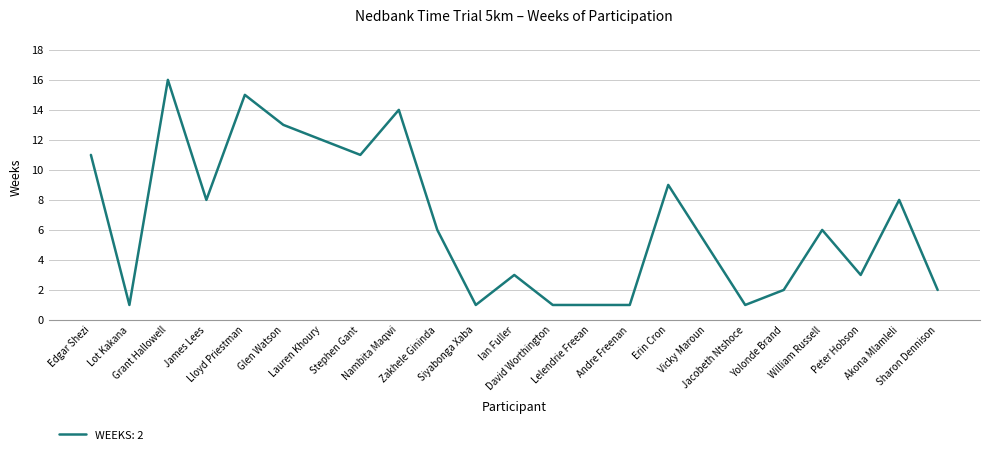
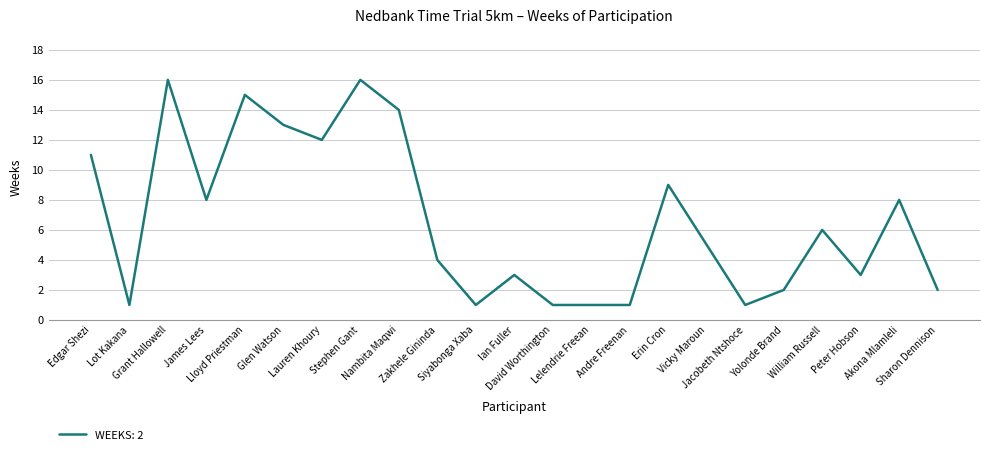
  {
    "Edgar Shezi": 11,
    "Lot Kakana": 1,
    "Grant Hallowell": 16,
    "James Lees": 8,
    "Lloyd Priestman": 15,
    "Glen Watson": 13,
    "Lauren Khoury": 12,
-   "Stephen Gant": 11,
+   "Stephen Gant": 16,
    "Nambita Maqwi": 14,
-   "Zakhele Gininda": 6,
+   "Zakhele Gininda": 4,
    "Siyabonga Xaba": 1,
    "Ian Fuller": 3,
    "David Worthington": 1,
    "Lelendrie Freean": 1,
    "Andre Freenan": 1,
    "Erin Cron": 9,
    "Vicky Maroun": 5,
    "Jacobeth Ntshoce": 1,
    "Yolonde Brand": 2,
    "William Russell": 6,
    "Peter Hobson": 3,
    "Akona Mlamleli": 8,
    "Sharon Dennison": 2
  }
